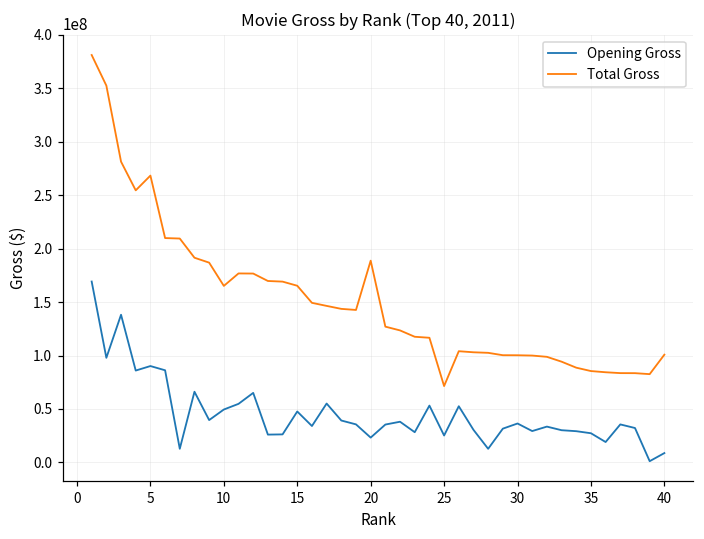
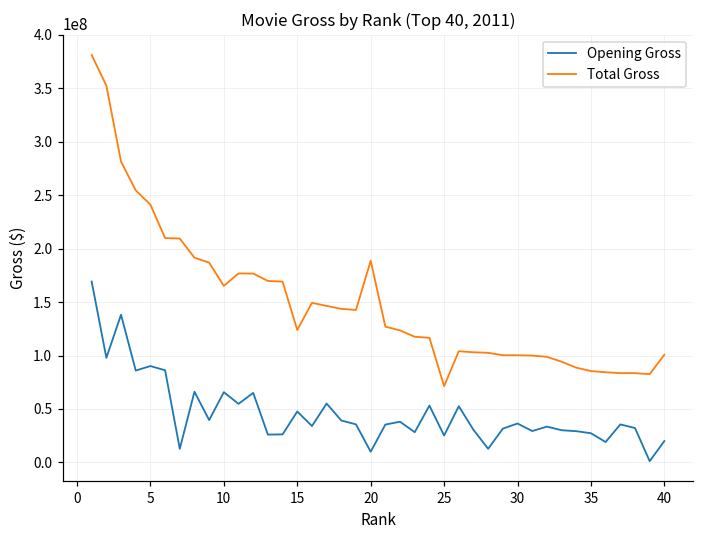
  {
    "Opening Gross": {
      "5": 90000000,
-     "10": 50000000,
+     "10": 70000000,
      "15": 50000000,
-     "20": 20000000,
+     "20": 10000000,
      "25": 30000000,
      "30": 40000000,
      "35": 30000000,
-     "40": 10000000
+     "40": 20000000
    },
    "Total Gross": {
-     "5": 270000000,
+     "5": 240000000,
      "10": 170000000,
-     "15": 170000000,
+     "15": 120000000,
      "20": 190000000,
      "25": 70000000,
      "30": 100000000,
      "35": 90000000,
      "40": 100000000
    }
  }
